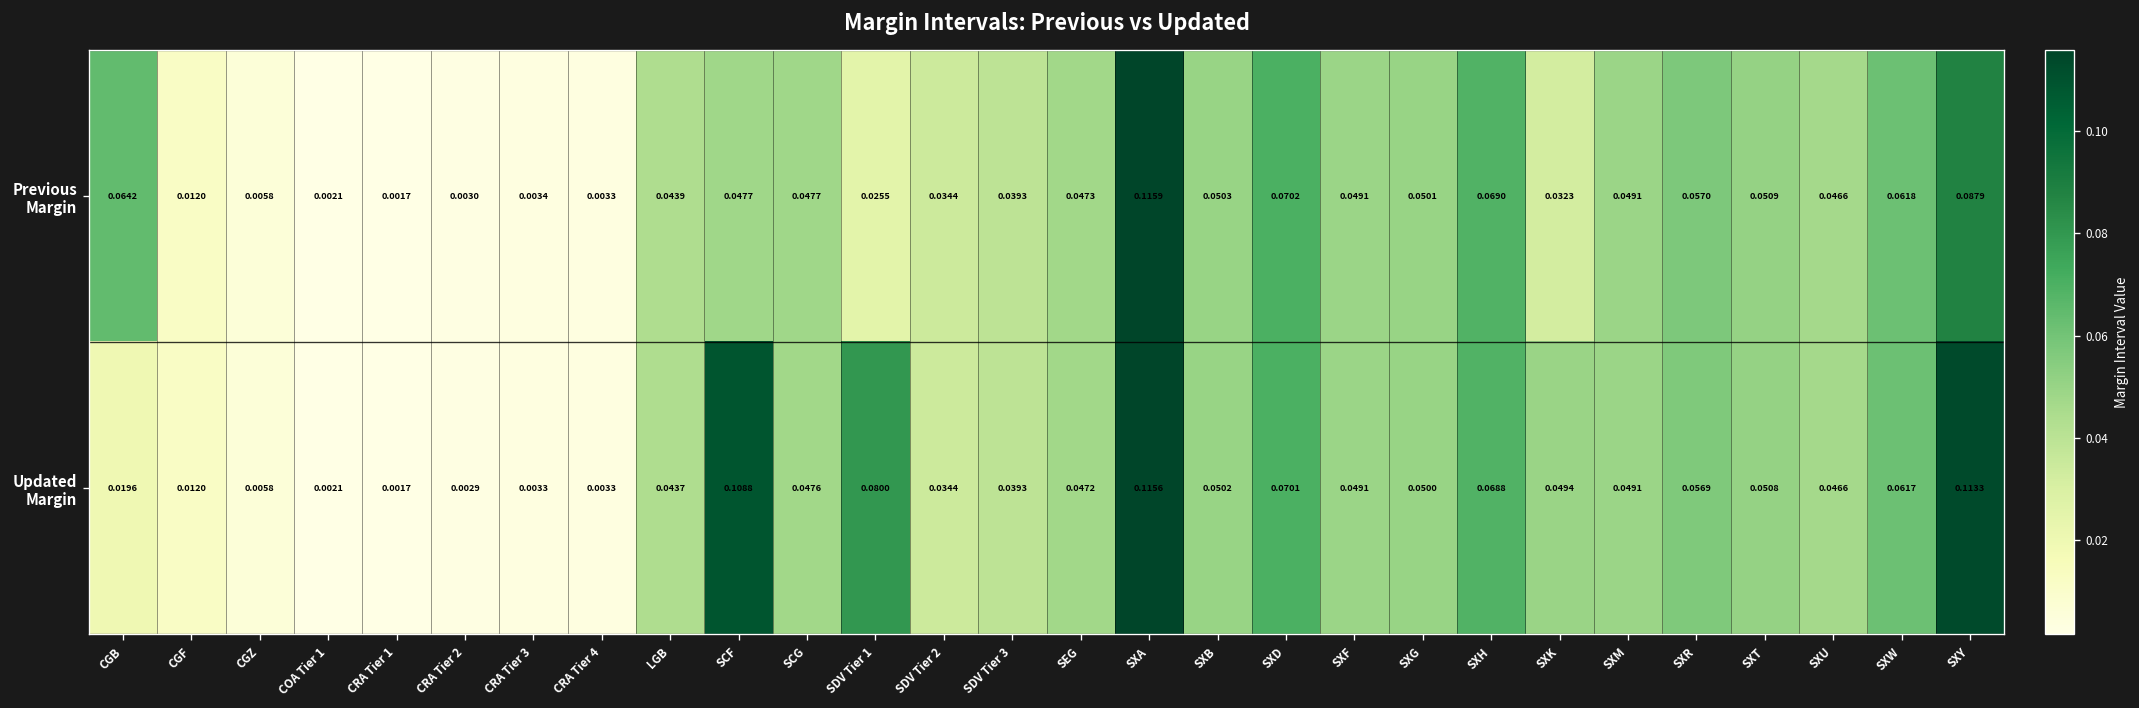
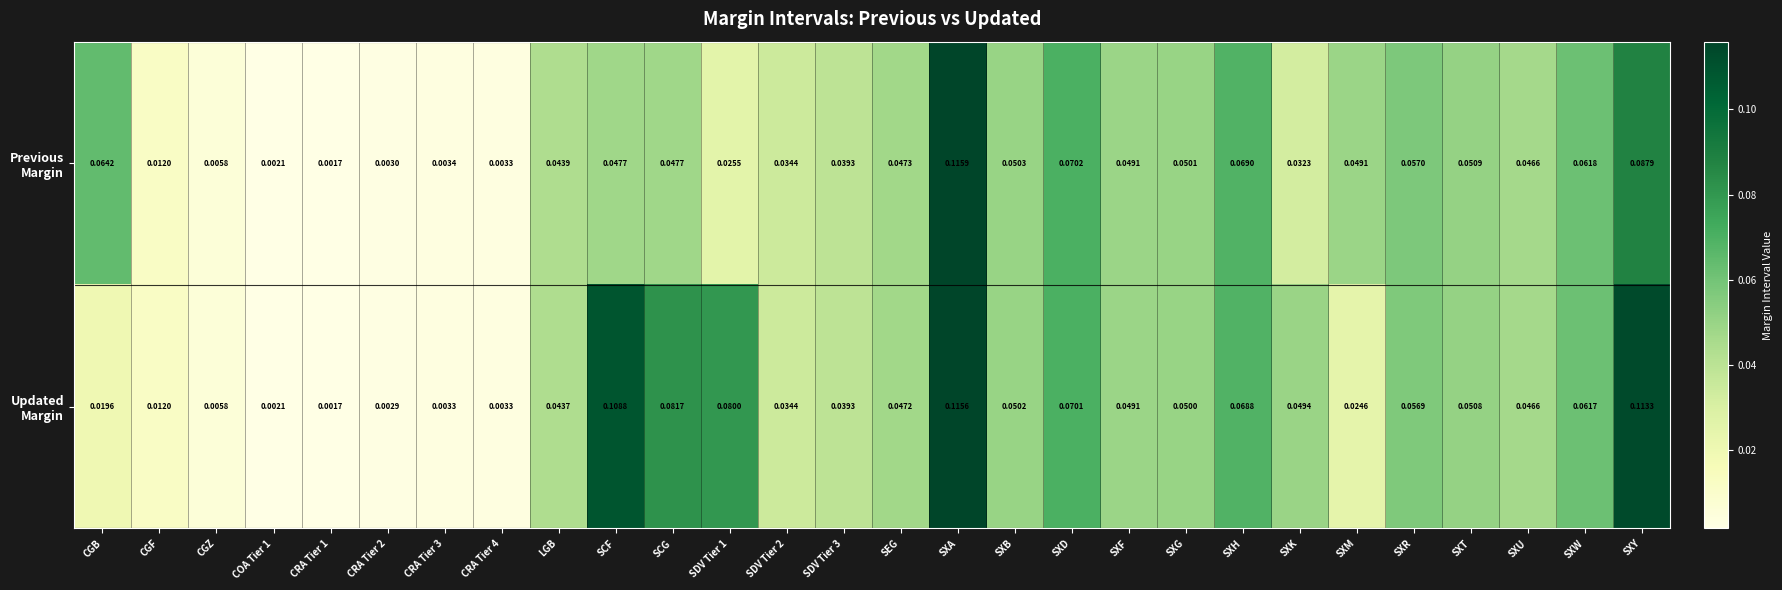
  {
    "Previous Margin": {
      "CGB": 0.0642,
      "CGF": 0.0120,
      "CGZ": 0.0058,
      "COA Tier 1": 0.0021,
      "CRA Tier 1": 0.0017,
      "CRA Tier 2": 0.0030,
      "CRA Tier 3": 0.0034,
      "CRA Tier 4": 0.0033,
      "LGB": 0.0439,
      "SCF": 0.0477,
      "SCG": 0.0477,
      "SDV Tier 1": 0.0255,
      "SDV Tier 2": 0.0344,
      "SDV Tier 3": 0.0393,
      "SEG": 0.0473,
      "SXA": 0.1159,
      "SXB": 0.0503,
      "SXD": 0.0702,
      "SXF": 0.0491,
      "SXG": 0.0501,
      "SXH": 0.0690,
      "SXK": 0.0323,
      "SXM": 0.0491,
      "SXR": 0.0570,
      "SXT": 0.0509,
      "SXU": 0.0466,
      "SXW": 0.0618,
      "SXY": 0.0879
    },
    "Updated Margin": {
      "CGB": 0.0196,
      "CGF": 0.0120,
      "CGZ": 0.0058,
      "COA Tier 1": 0.0021,
      "CRA Tier 1": 0.0017,
      "CRA Tier 2": 0.0029,
      "CRA Tier 3": 0.0033,
      "CRA Tier 4": 0.0033,
      "LGB": 0.0437,
      "SCF": 0.1088,
-     "SCG": 0.0476,
+     "SCG": 0.0817,
      "SDV Tier 1": 0.0800,
      "SDV Tier 2": 0.0344,
      "SDV Tier 3": 0.0393,
      "SEG": 0.0472,
      "SXA": 0.1156,
      "SXB": 0.0502,
      "SXD": 0.0701,
      "SXF": 0.0491,
      "SXG": 0.0500,
      "SXH": 0.0688,
      "SXK": 0.0494,
-     "SXM": 0.0491,
+     "SXM": 0.0246,
      "SXR": 0.0569,
      "SXT": 0.0508,
      "SXU": 0.0466,
      "SXW": 0.0617,
      "SXY": 0.1133
    }
  }
